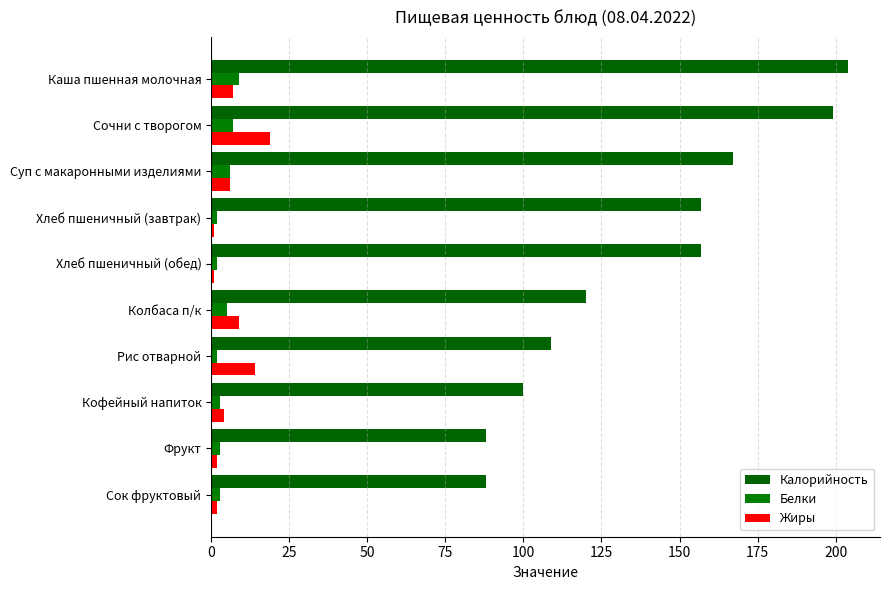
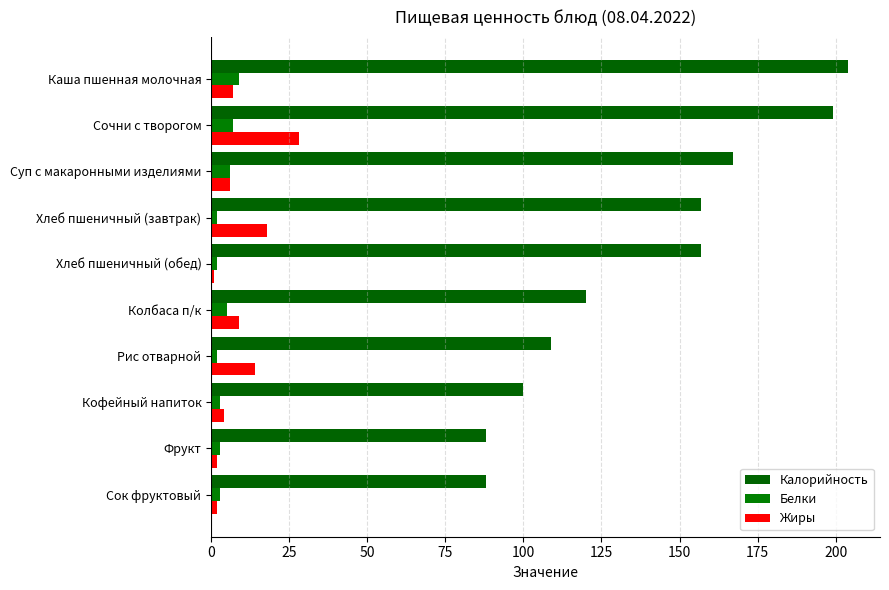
  {
    "Жиры": {
      "Каша пшенная молочная": 7,
-     "Сочни с творогом": 19,
+     "Сочни с творогом": 28,
      "Суп с макаронными изделиями": 6,
-     "Хлеб пшеничный (завтрак)": 1,
+     "Хлеб пшеничный (завтрак)": 18,
      "Хлеб пшеничный (обед)": 1,
      "Колбаса п/к": 9,
      "Рис отварной": 14,
      "Кофейный напиток": 4,
      "Фрукт": 2,
      "Сок фруктовый": 2
    }
  }
